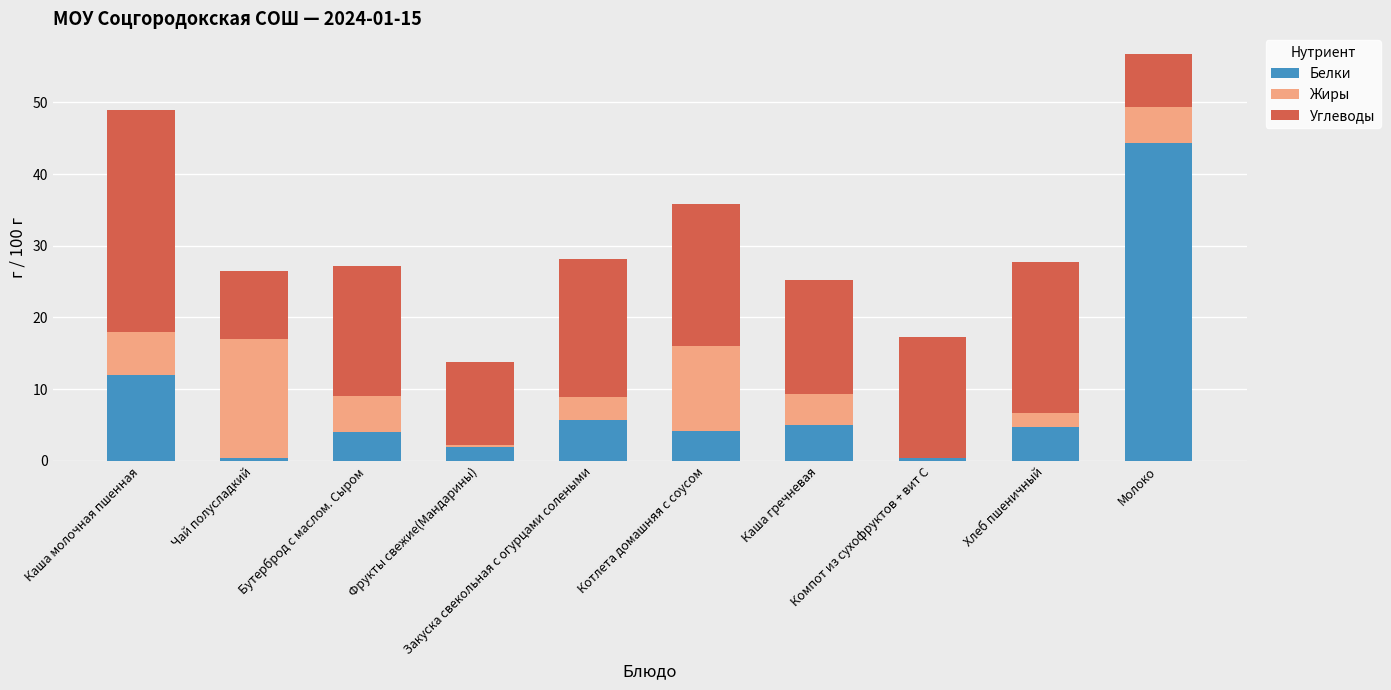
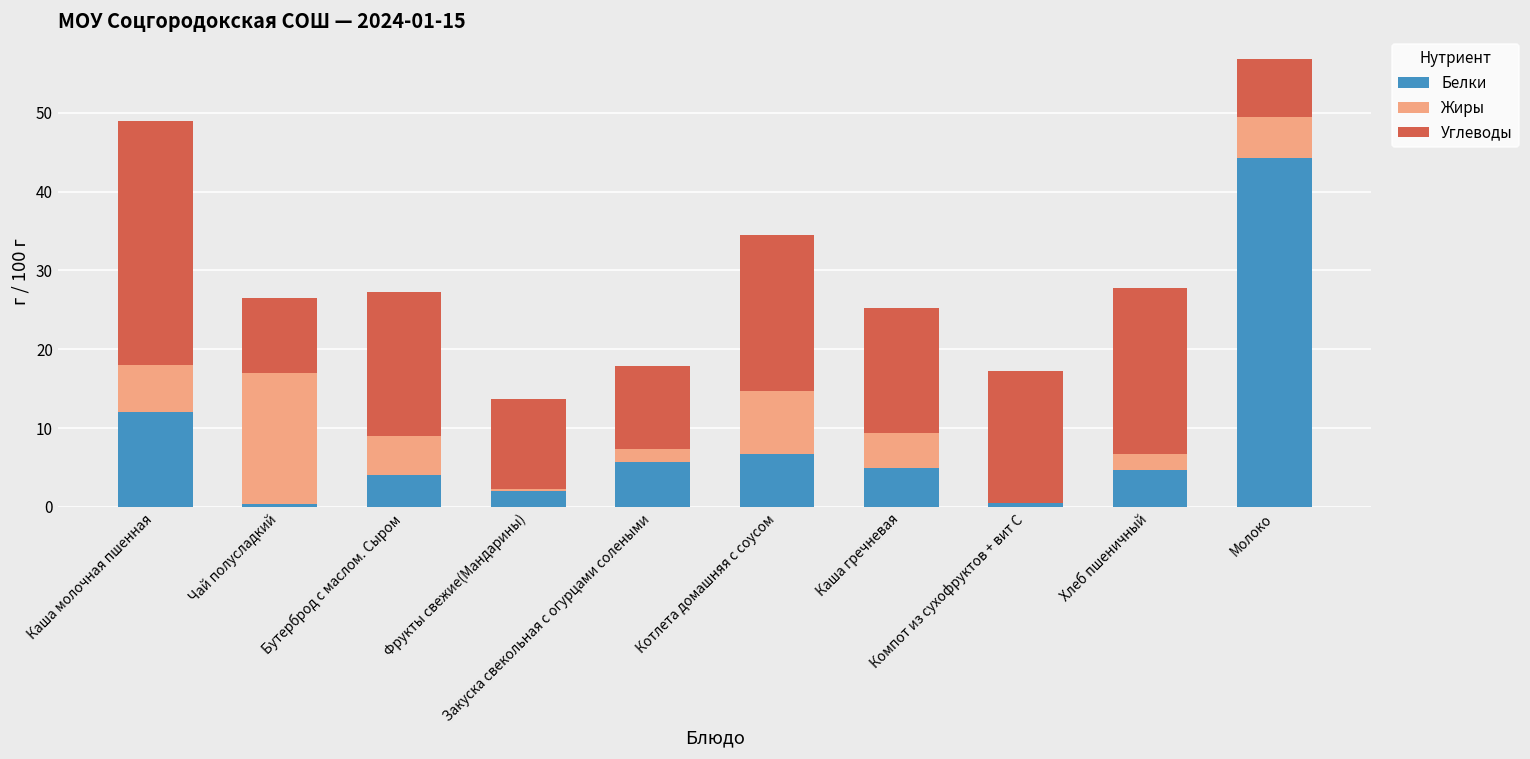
  {
    "Белки": {
      "Каша молочная пшенная": 12,
      "Чай полусладкий": 0,
      "Бутерброд с маслом. Сыром": 4,
      "Фрукты свежие(Мандарины)": 2,
      "Закуска свекольная с огурцами солеными": 6,
-     "Котлета домашняя с соусом": 4,
+     "Котлета домашняя с соусом": 7,
      "Каша гречневая": 5,
      "Компот из сухофруктов + вит С": 0,
      "Хлеб пшеничный": 5,
      "Молоко": 44
    },
    "Жиры": {
      "Каша молочная пшенная": 6,
      "Чай полусладкий": 17,
      "Бутерброд с маслом. Сыром": 5,
-     "Закуска свекольная с огурцами солеными": 3,
-     "Котлета домашняя с соусом": 12,
+     "Закуска свекольная с огурцами солеными": 2,
+     "Котлета домашняя с соусом": 8,
      "Каша гречневая": 4,
      "Компот из сухофруктов + вит С": 0,
      "Хлеб пшеничный": 2,
      "Молоко": 5
    },
    "Углеводы": {
      "Каша молочная пшенная": 31,
      "Чай полусладкий": 9,
      "Бутерброд с маслом. Сыром": 18,
      "Фрукты свежие(Мандарины)": 12,
-     "Закуска свекольная с огурцами солеными": 19,
+     "Закуска свекольная с огурцами солеными": 11,
      "Котлета домашняя с соусом": 20,
      "Каша гречневая": 16,
      "Компот из сухофруктов + вит С": 17,
      "Хлеб пшеничный": 21,
      "Молоко": 7
    }
  }
